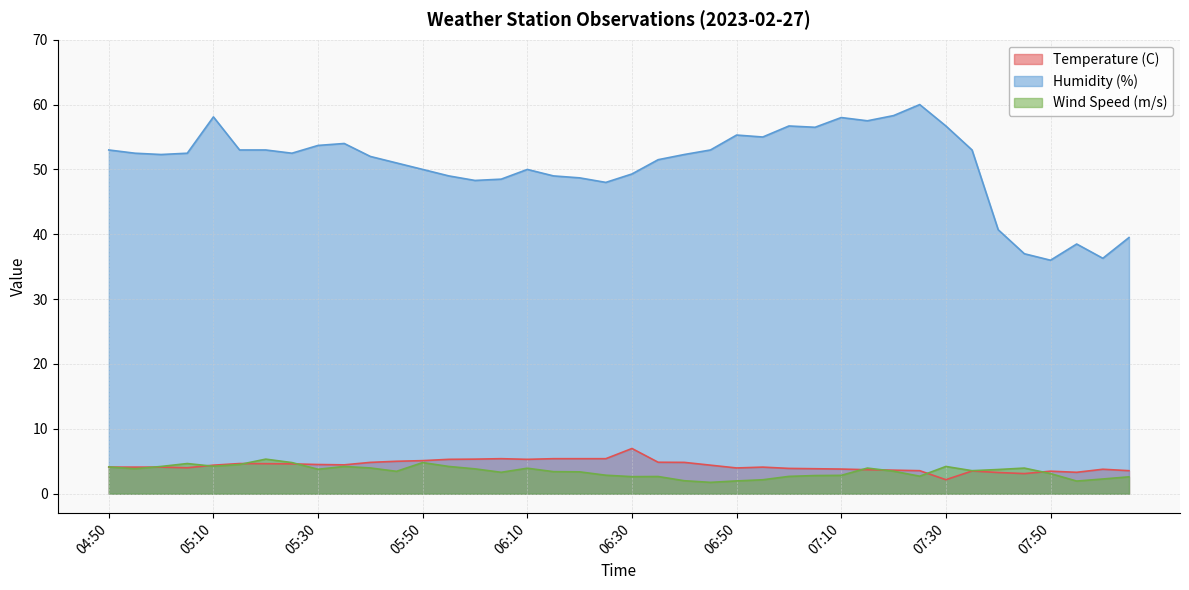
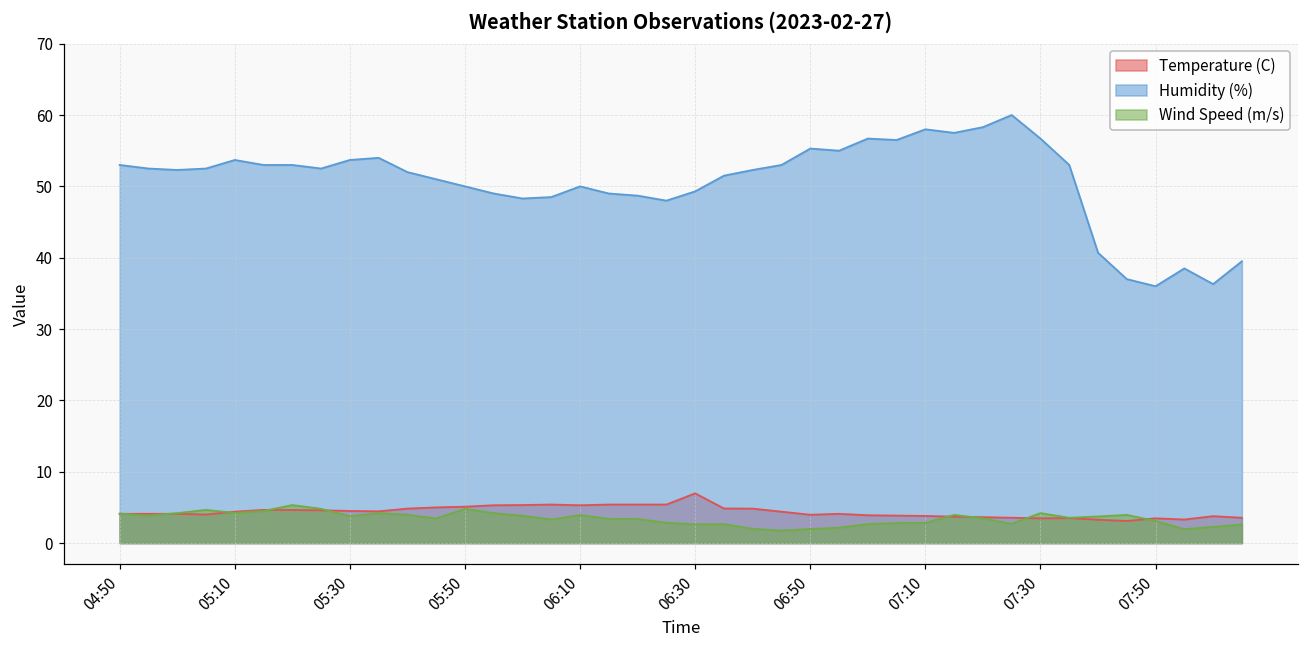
  {
    "Temperature (C)": {
      "05:30": 5,
      "06:10": 5,
      "06:30": 7,
      "06:50": 4,
      "07:10": 4,
-     "07:30": 2
+     "07:30": 3
    },
    "Humidity (%)": {
      "04:50": 53,
-     "05:10": 58,
+     "05:10": 54,
      "05:30": 54,
      "05:50": 50,
      "06:10": 50,
      "06:30": 49,
      "06:50": 55,
      "07:10": 58,
      "07:30": 57,
      "07:50": 36
    },
    "Wind Speed (m/s)": {
      "05:30": 4,
      "06:10": 4,
      "06:30": 3,
      "06:50": 2,
      "07:10": 3,
      "07:30": 4
    }
  }
